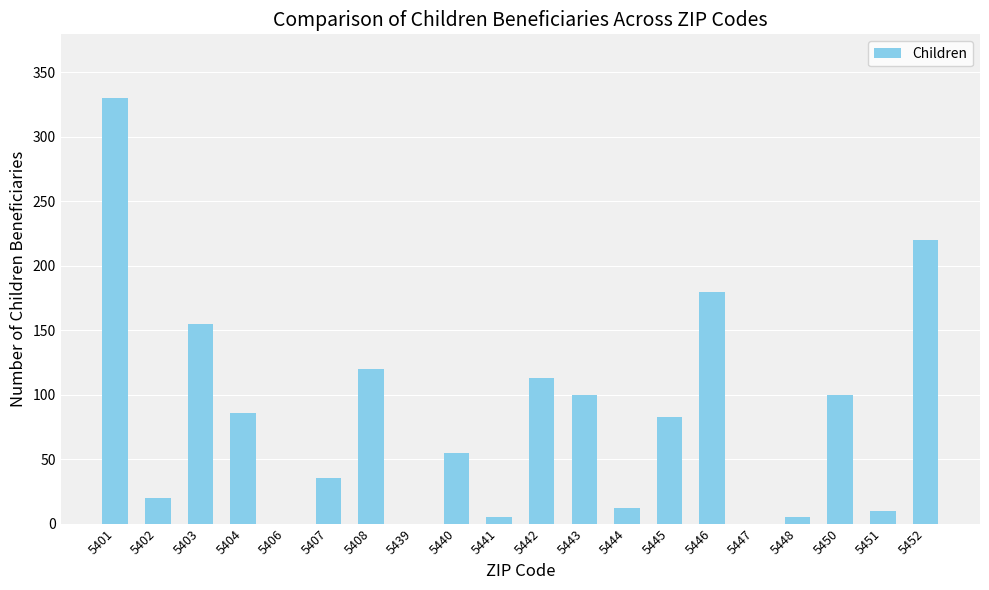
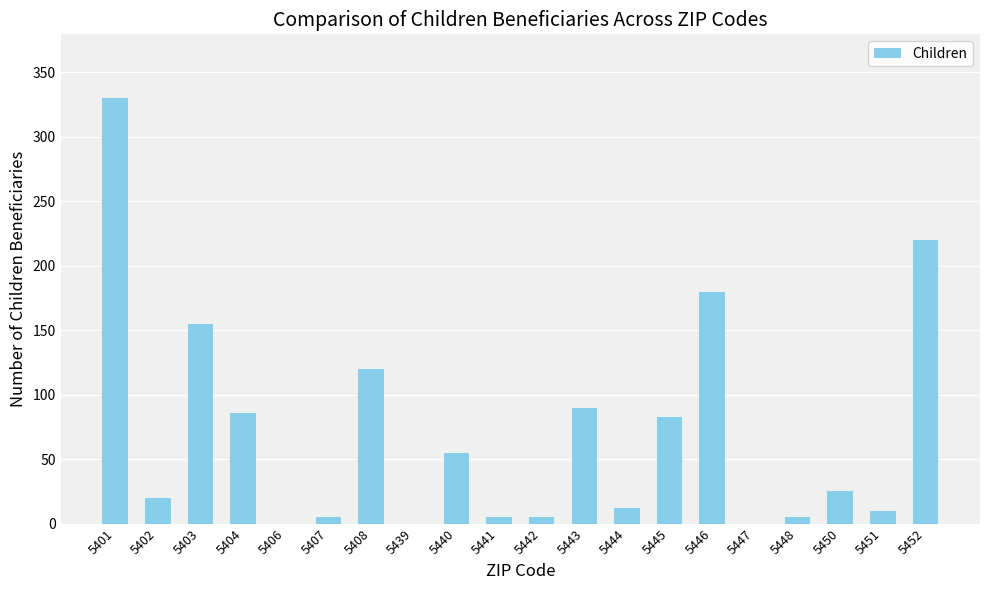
  {
    "5401": 330,
    "5402": 20,
    "5403": 155,
    "5404": 86,
    "5406": 0,
-   "5407": 35,
+   "5407": 5,
    "5408": 120,
    "5439": 0,
    "5440": 55,
    "5441": 5,
-   "5442": 113,
-   "5443": 100,
+   "5442": 5,
+   "5443": 90,
    "5444": 12,
    "5445": 83,
    "5446": 180,
    "5447": 0,
    "5448": 5,
-   "5450": 100,
+   "5450": 25,
    "5451": 10,
    "5452": 220
  }
